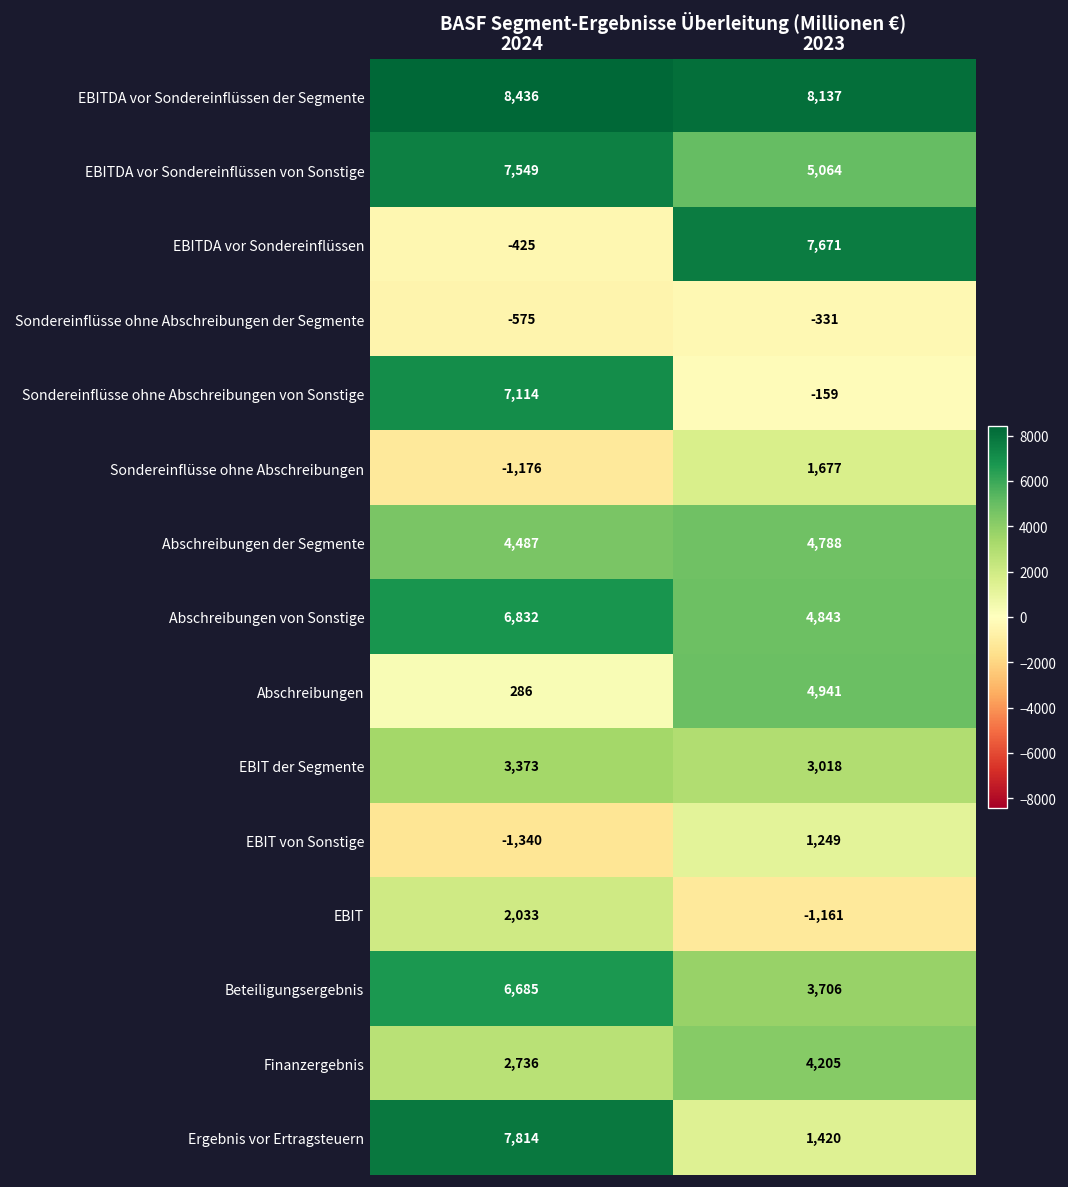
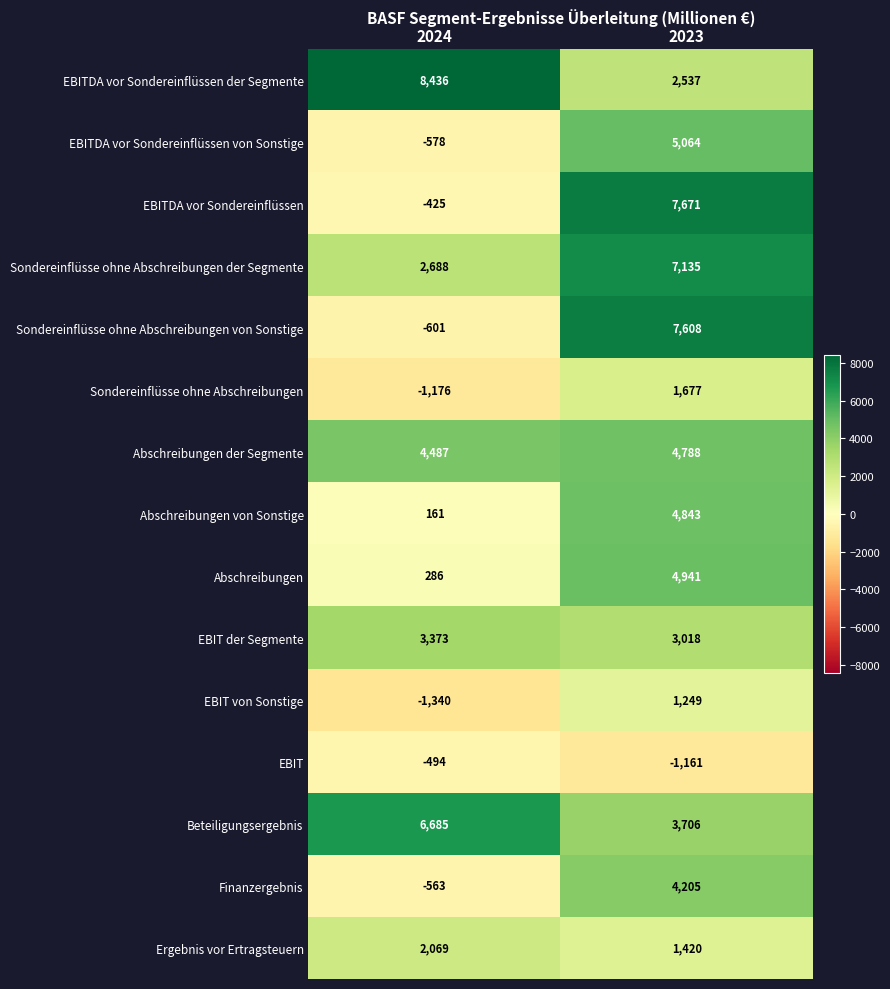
  {
    "EBITDA vor Sondereinflüssen der Segmente": {
      "2024": "8,436",
-     "2023": "8,137"
+     "2023": "2,537"
    },
    "EBITDA vor Sondereinflüssen von Sonstige": {
-     "2024": "7,549",
+     "2024": "-578",
      "2023": "5,064"
    },
    "EBITDA vor Sondereinflüssen": {
      "2024": "-425",
      "2023": "7,671"
    },
    "Sondereinflüsse ohne Abschreibungen der Segmente": {
-     "2024": "-575",
-     "2023": "-331"
+     "2024": "2,688",
+     "2023": "7,135"
    },
    "Sondereinflüsse ohne Abschreibungen von Sonstige": {
-     "2024": "7,114",
-     "2023": "-159"
+     "2024": "-601",
+     "2023": "7,608"
    },
    "Sondereinflüsse ohne Abschreibungen": {
      "2024": "-1,176",
      "2023": "1,677"
    },
    "Abschreibungen der Segmente": {
      "2024": "4,487",
      "2023": "4,788"
    },
    "Abschreibungen von Sonstige": {
-     "2024": "6,832",
+     "2024": "161",
      "2023": "4,843"
    },
    "Abschreibungen": {
      "2024": "286",
      "2023": "4,941"
    },
    "EBIT der Segmente": {
      "2024": "3,373",
      "2023": "3,018"
    },
    "EBIT von Sonstige": {
      "2024": "-1,340",
      "2023": "1,249"
    },
    "EBIT": {
-     "2024": "2,033",
+     "2024": "-494",
      "2023": "-1,161"
    },
    "Beteiligungsergebnis": {
      "2024": "6,685",
      "2023": "3,706"
    },
    "Finanzergebnis": {
-     "2024": "2,736",
+     "2024": "-563",
      "2023": "4,205"
    },
    "Ergebnis vor Ertragsteuern": {
-     "2024": "7,814",
+     "2024": "2,069",
      "2023": "1,420"
    }
  }
